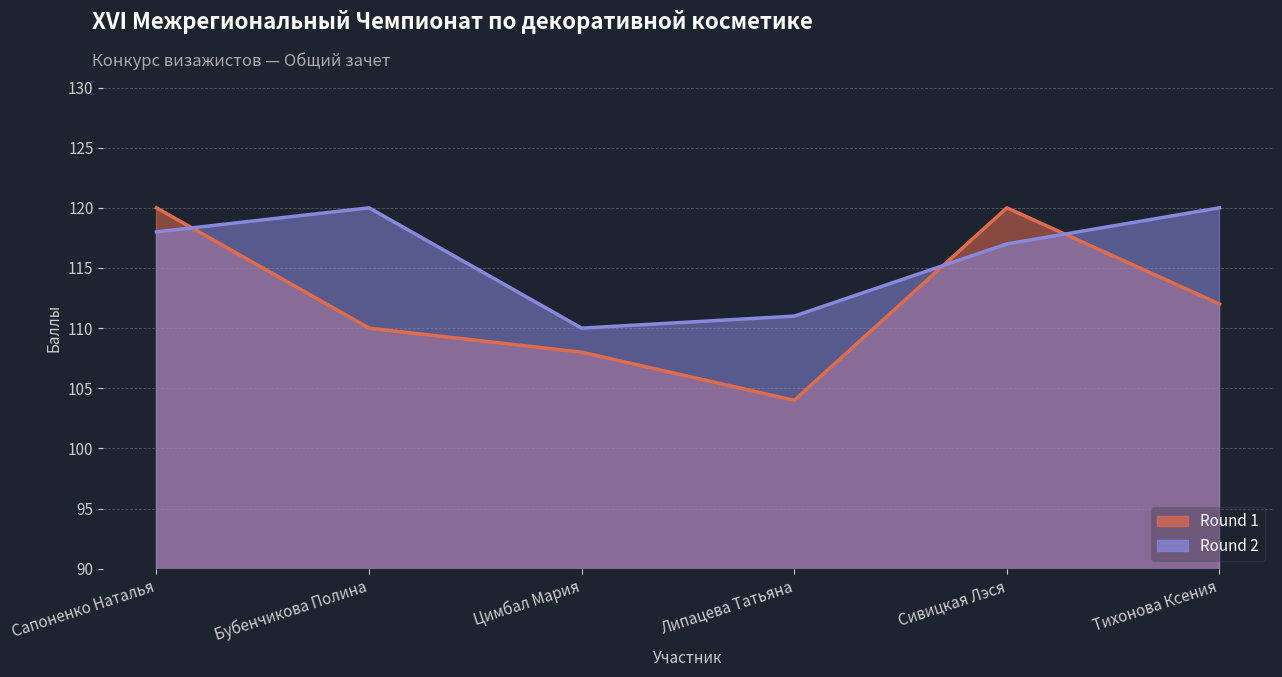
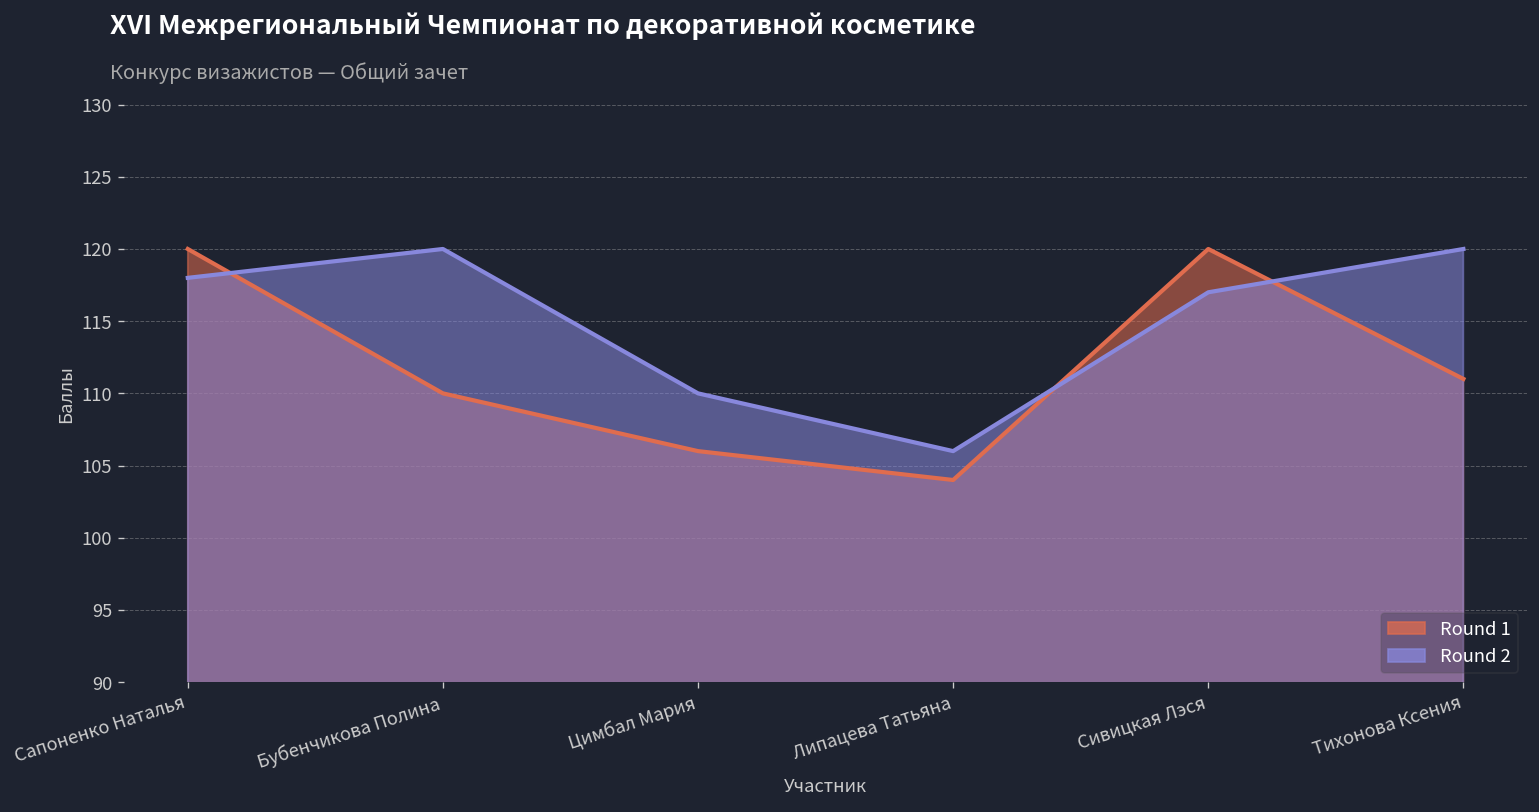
  {
    "Round 1": {
      "Сапоненко Наталья": 120,
      "Бубенчикова Полина": 110,
-     "Цимбал Мария": 108,
+     "Цимбал Мария": 106,
      "Липацева Татьяна": 104,
      "Сивицкая Лэся": 120,
-     "Тихонова Ксения": 112
+     "Тихонова Ксения": 111
    },
    "Round 2": {
      "Сапоненко Наталья": 118,
      "Бубенчикова Полина": 120,
      "Цимбал Мария": 110,
-     "Липацева Татьяна": 111,
+     "Липацева Татьяна": 106,
      "Сивицкая Лэся": 117,
      "Тихонова Ксения": 120
    }
  }
